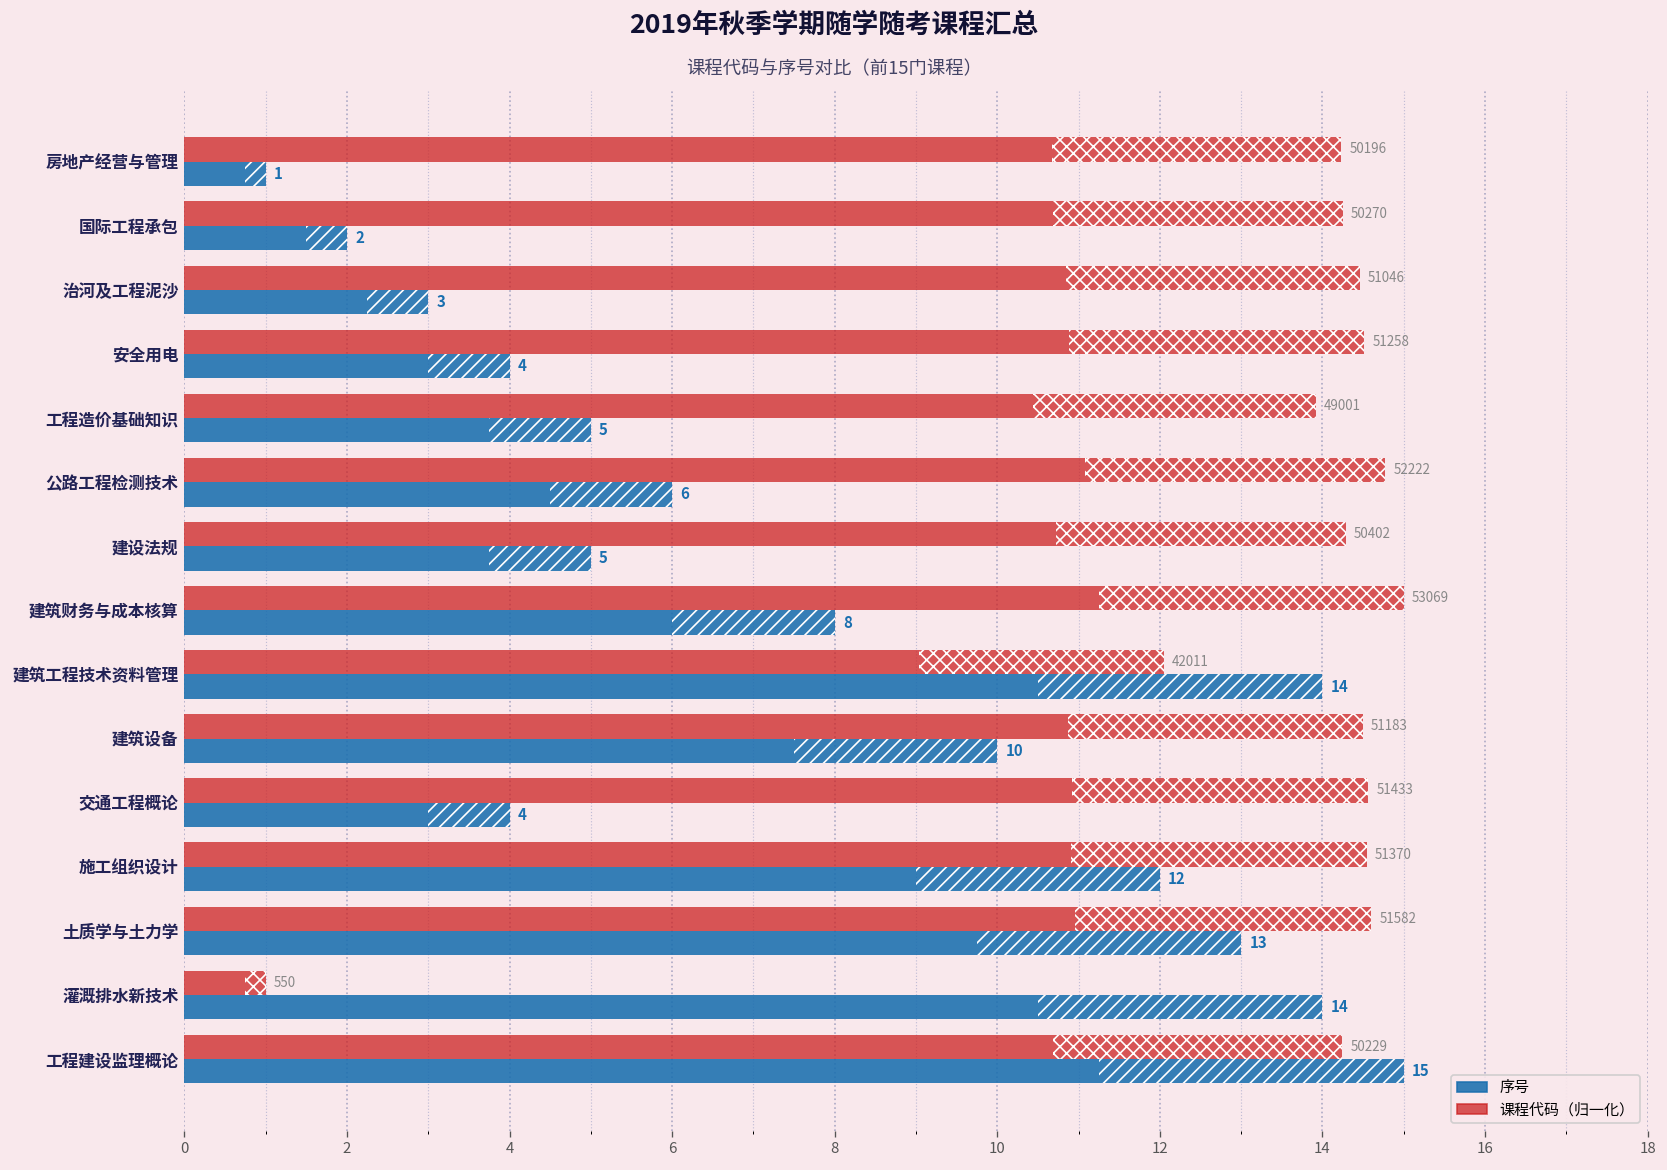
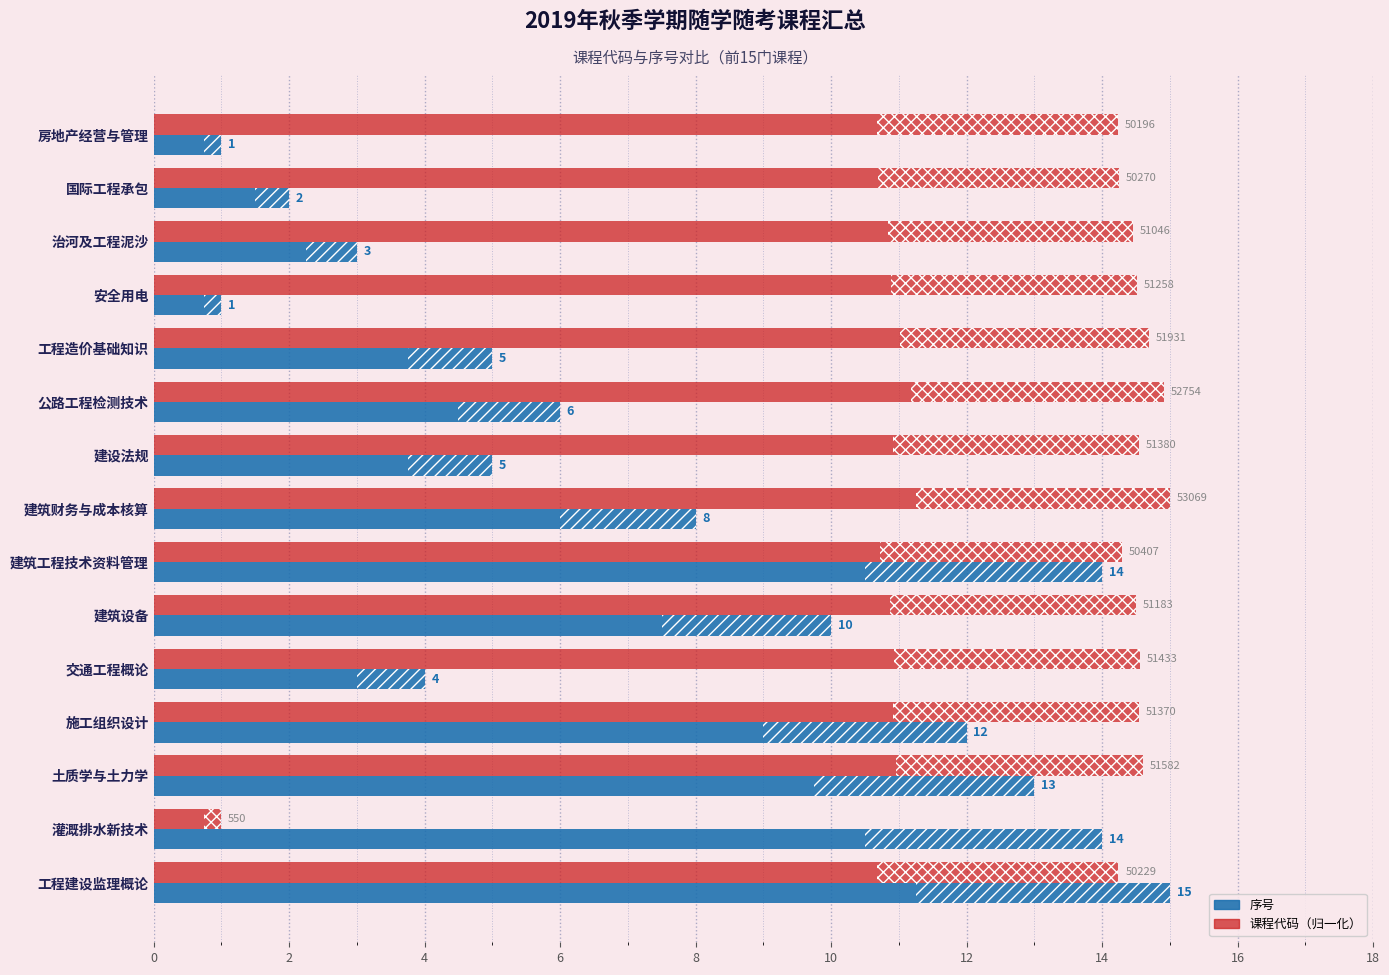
  {
    "序号": {
      "房地产经营与管理": 1,
      "国际工程承包": 2,
      "治河及工程泥沙": 3,
-     "安全用电": 4,
+     "安全用电": 1,
      "工程造价基础知识": 5,
      "公路工程检测技术": 6,
      "建设法规": 5,
      "建筑财务与成本核算": 8,
      "建筑工程技术资料管理": 14,
      "建筑设备": 10,
      "交通工程概论": 4,
      "施工组织设计": 12,
      "土质学与土力学": 13,
      "灌溉排水新技术": 14,
      "工程建设监理概论": 15
    },
    "课程代码（归一化）": {
-     "工程造价基础知识": 49001,
-     "公路工程检测技术": 52222,
-     "建设法规": 50402,
-     "建筑工程技术资料管理": 42011
+     "工程造价基础知识": 51931,
+     "公路工程检测技术": 52754,
+     "建设法规": 51380,
+     "建筑工程技术资料管理": 50407
    }
  }
